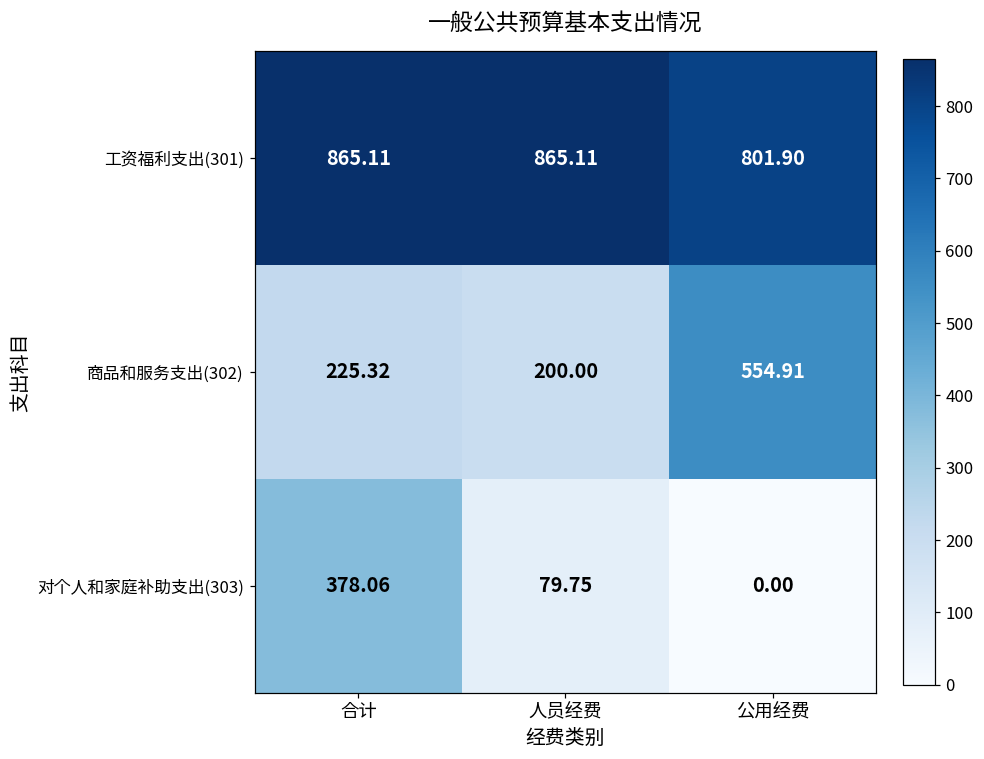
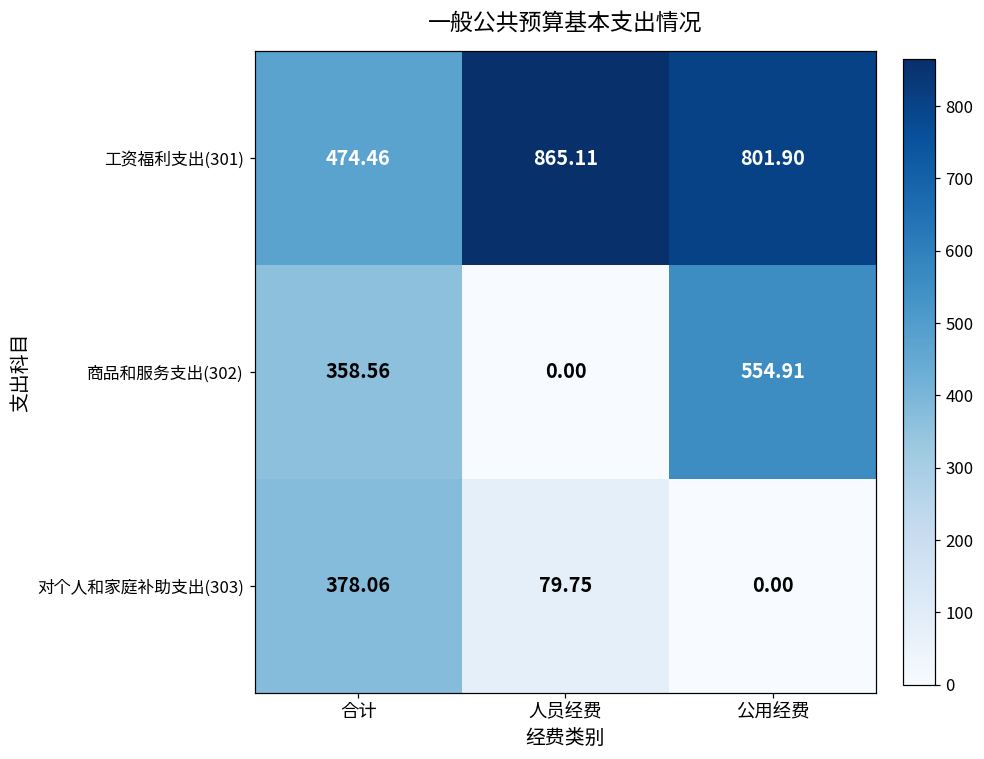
  {
    "工资福利支出(301)": {
-     "合计": 865.11,
+     "合计": 474.46,
      "人员经费": 865.11,
      "公用经费": 801.90
    },
    "商品和服务支出(302)": {
-     "合计": 225.32,
-     "人员经费": 200.00,
+     "合计": 358.56,
+     "人员经费": 0.00,
      "公用经费": 554.91
    },
    "对个人和家庭补助支出(303)": {
      "合计": 378.06,
      "人员经费": 79.75,
      "公用经费": 0.00
    }
  }
